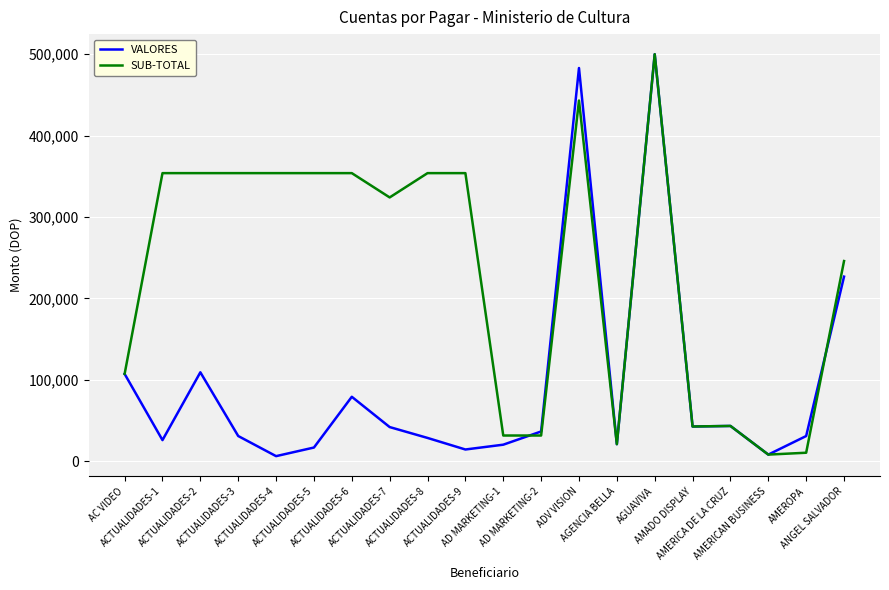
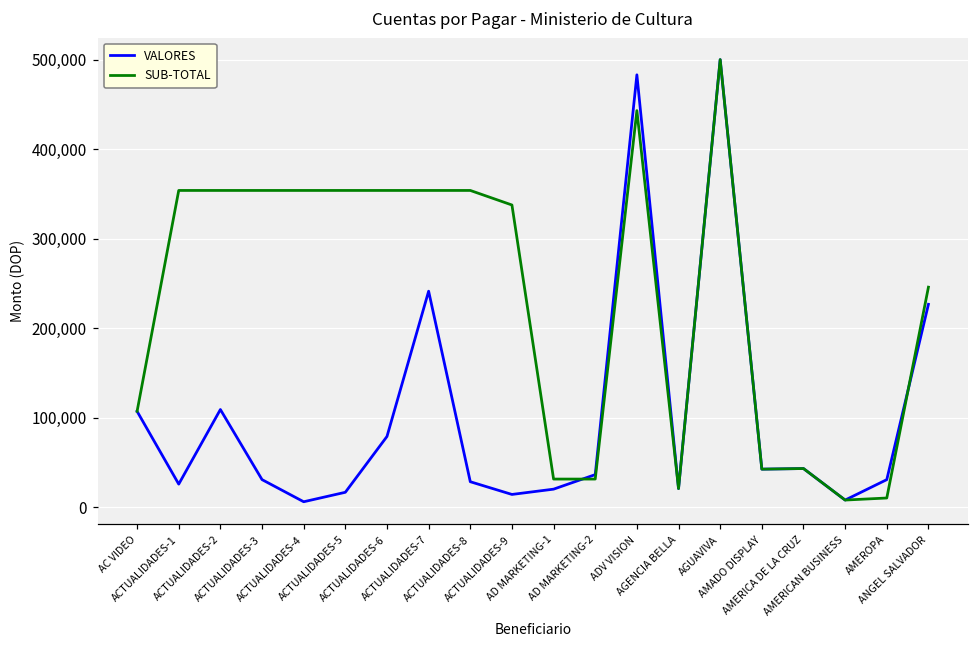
  {
    "VALORES": {
      "ACTUALIDADES-1": "30,000",
      "ACTUALIDADES-2": "110,000",
      "ACTUALIDADES-3": "30,000",
      "ACTUALIDADES-4": "10,000",
      "ACTUALIDADES-5": "20,000",
      "ACTUALIDADES-6": "80,000",
-     "ACTUALIDADES-7": "40,000",
+     "ACTUALIDADES-7": "240,000",
      "ACTUALIDADES-8": "30,000",
      "ACTUALIDADES-9": "10,000",
      "AD MARKETING-1": "20,000",
      "AD MARKETING-2": "40,000",
      "ADV VISION": "480,000",
      "AMEROPA": "30,000",
      "ANGEL SALVADOR": "230,000"
    },
    "SUB-TOTAL": {
      "ACTUALIDADES-1": "350,000",
      "ACTUALIDADES-2": "350,000",
      "ACTUALIDADES-3": "350,000",
      "ACTUALIDADES-4": "350,000",
      "ACTUALIDADES-5": "350,000",
      "ACTUALIDADES-6": "350,000",
-     "ACTUALIDADES-7": "320,000",
+     "ACTUALIDADES-7": "350,000",
      "ACTUALIDADES-8": "350,000",
-     "ACTUALIDADES-9": "350,000",
+     "ACTUALIDADES-9": "340,000",
      "AD MARKETING-1": "30,000",
      "AD MARKETING-2": "30,000",
      "ADV VISION": "440,000",
      "AMEROPA": "10,000",
      "ANGEL SALVADOR": "250,000"
    }
  }
